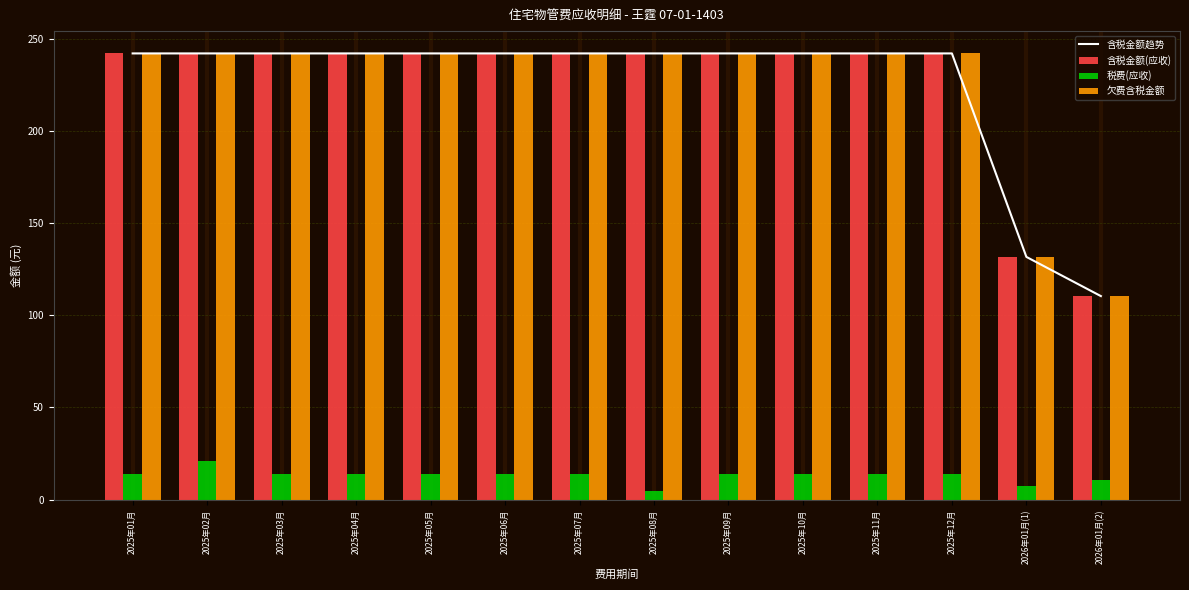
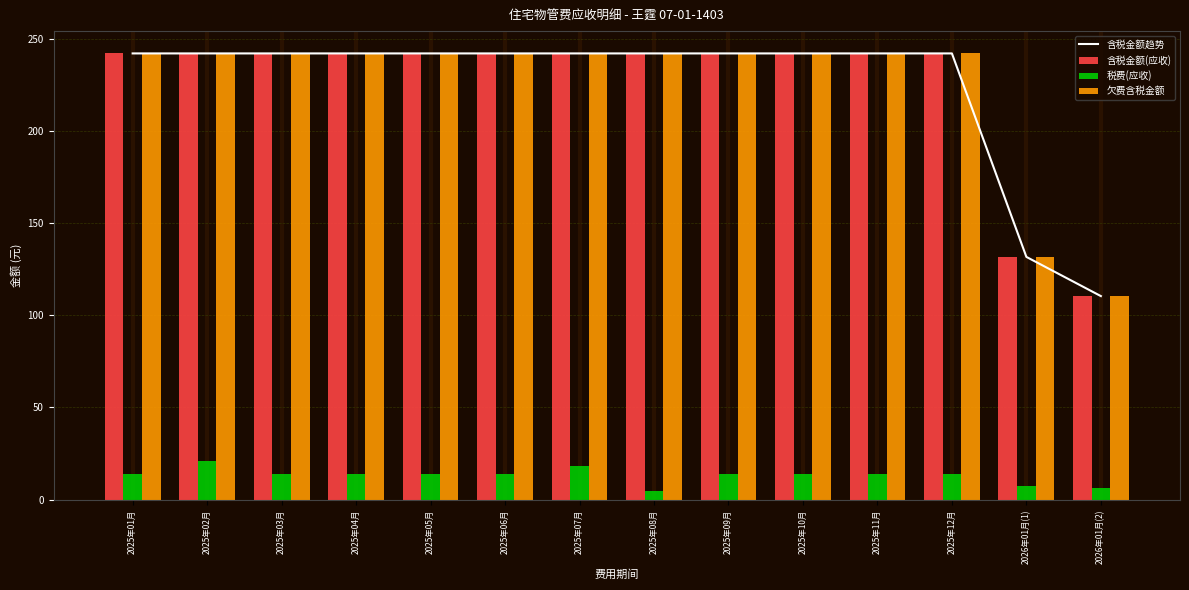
  {
    "含税金额(应收)": {
      "2025年01月": 242,
      "2025年02月": 242,
      "2025年03月": 242,
      "2025年04月": 242,
      "2025年05月": 242,
      "2025年06月": 242,
      "2025年07月": 242,
      "2025年08月": 242,
      "2025年09月": 242,
      "2025年10月": 242,
      "2025年11月": 242,
      "2025年12月": 242,
      "2026年01月(1)": 132,
      "2026年01月(2)": 110
    },
    "含税金额趋势": {
      "2025年01月": 242,
      "2025年02月": 242,
      "2025年03月": 242,
      "2025年04月": 242,
      "2025年05月": 242,
      "2025年06月": 242,
      "2025年07月": 242,
      "2025年08月": 242,
      "2025年09月": 242,
      "2025年10月": 242,
      "2025年11月": 242,
      "2025年12月": 242,
      "2026年01月(1)": 132,
      "2026年01月(2)": 110
    },
    "税费(应收)": {
      "2025年01月": 14,
      "2025年02月": 21,
      "2025年03月": 14,
      "2025年04月": 14,
      "2025年05月": 14,
      "2025年06月": 14,
-     "2025年07月": 14,
+     "2025年07月": 18,
      "2025年08月": 5,
      "2025年09月": 14,
      "2025年10月": 14,
      "2025年11月": 14,
      "2025年12月": 14,
      "2026年01月(1)": 7,
-     "2026年01月(2)": 11
+     "2026年01月(2)": 6
    },
    "欠费含税金额": {
      "2025年01月": 242,
      "2025年02月": 242,
      "2025年03月": 242,
      "2025年04月": 242,
      "2025年05月": 242,
      "2025年06月": 242,
      "2025年07月": 242,
      "2025年08月": 242,
      "2025年09月": 242,
      "2025年10月": 242,
      "2025年11月": 242,
      "2025年12月": 242,
      "2026年01月(1)": 132,
      "2026年01月(2)": 110
    }
  }
